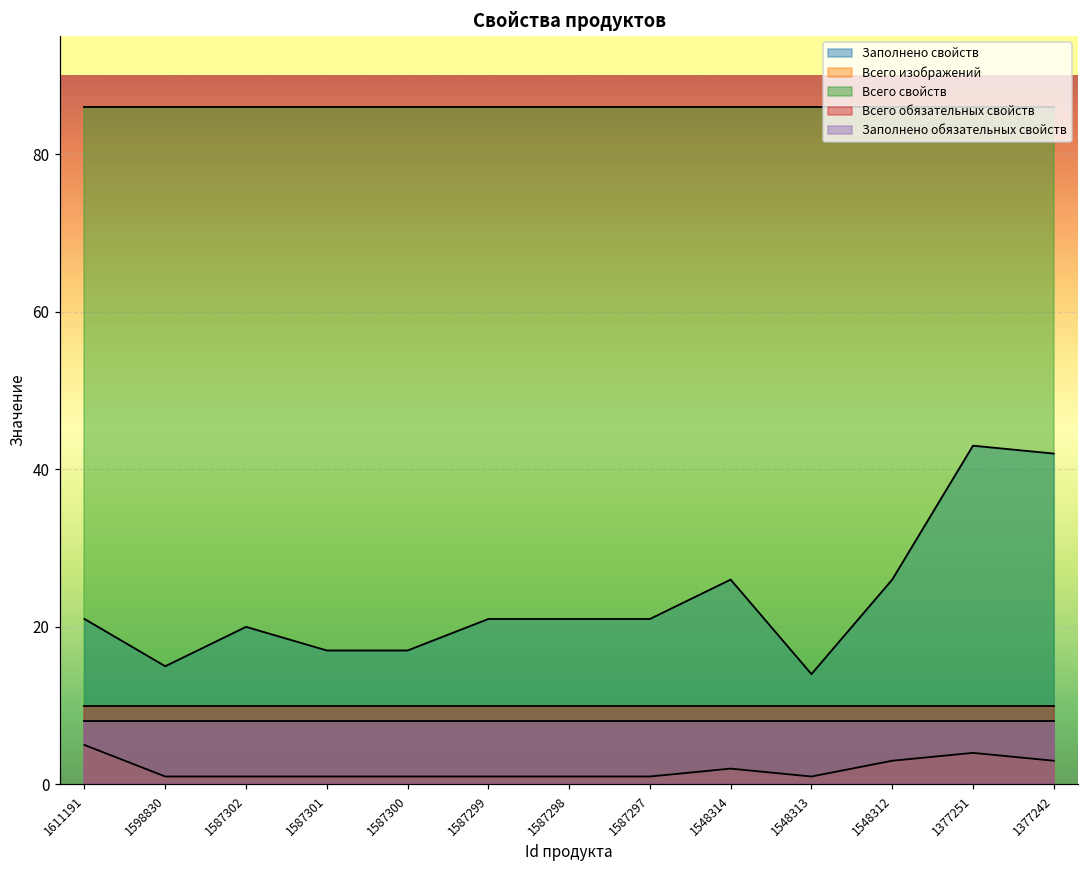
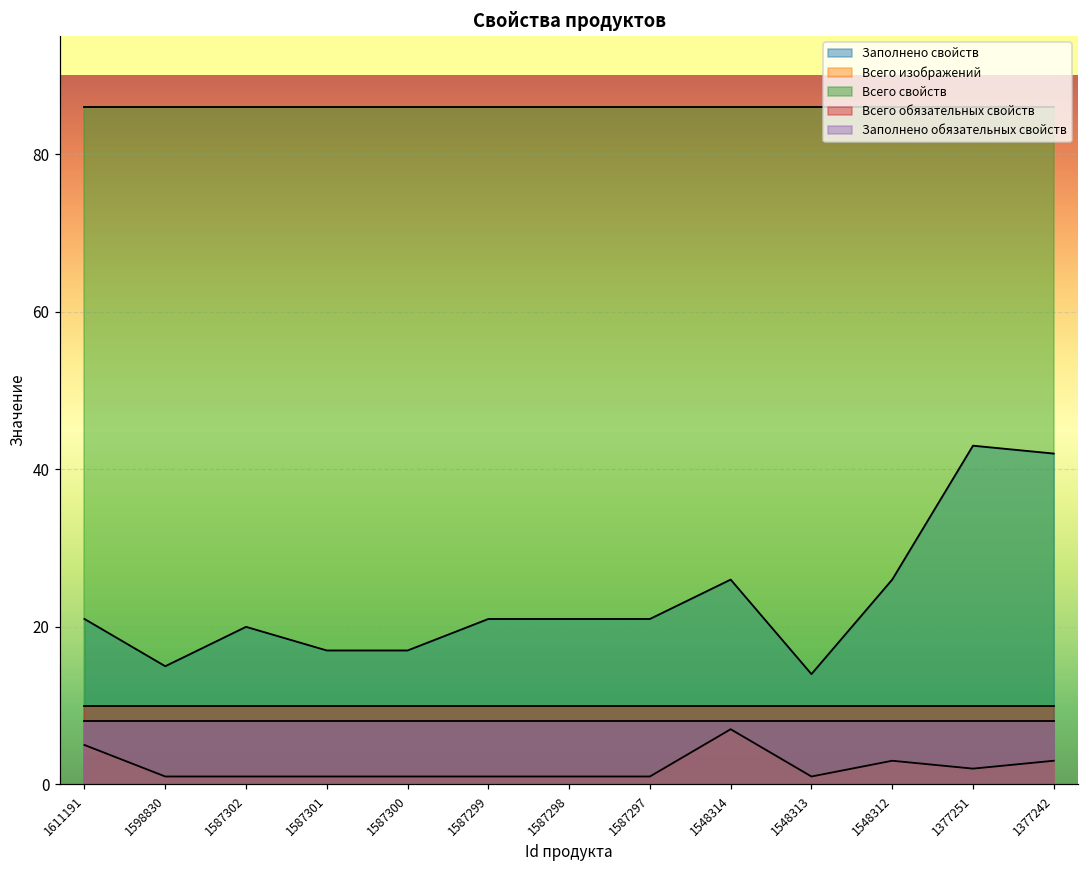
  {
    "Заполнено свойств": {
      "1611191": 21,
      "1598830": 15,
      "1587302": 20,
      "1587301": 17,
      "1587300": 17,
      "1587299": 21,
      "1587298": 21,
      "1587297": 21,
      "1548314": 26,
      "1548313": 14,
      "1548312": 26,
      "1377251": 43,
      "1377242": 42
    },
    "Всего изображений": {
      "1611191": 5,
      "1598830": 1,
      "1587302": 1,
      "1587301": 1,
      "1587300": 1,
      "1587299": 1,
      "1587298": 1,
      "1587297": 1,
-     "1548314": 2,
+     "1548314": 7,
      "1548313": 1,
      "1548312": 3,
-     "1377251": 4,
+     "1377251": 2,
      "1377242": 3
    },
    "Всего свойств": {
      "1611191": 86,
      "1598830": 86,
      "1587302": 86,
      "1587301": 86,
      "1587300": 86,
      "1587299": 86,
      "1587298": 86,
      "1587297": 86,
      "1548314": 86,
      "1548313": 86
    },
    "Всего обязательных свойств": {
      "1611191": 10,
      "1598830": 10,
      "1587302": 10,
      "1587301": 10,
      "1587300": 10,
      "1587299": 10,
      "1587298": 10,
      "1587297": 10,
      "1548314": 10,
      "1548313": 10,
      "1548312": 10,
      "1377251": 10,
      "1377242": 10
    },
    "Заполнено обязательных свойств": {
      "1611191": 8,
      "1598830": 8,
      "1587302": 8,
      "1587301": 8,
      "1587300": 8,
      "1587299": 8,
      "1587298": 8,
      "1587297": 8,
      "1548314": 8,
      "1548313": 8,
      "1548312": 8,
      "1377251": 8,
      "1377242": 8
    }
  }
